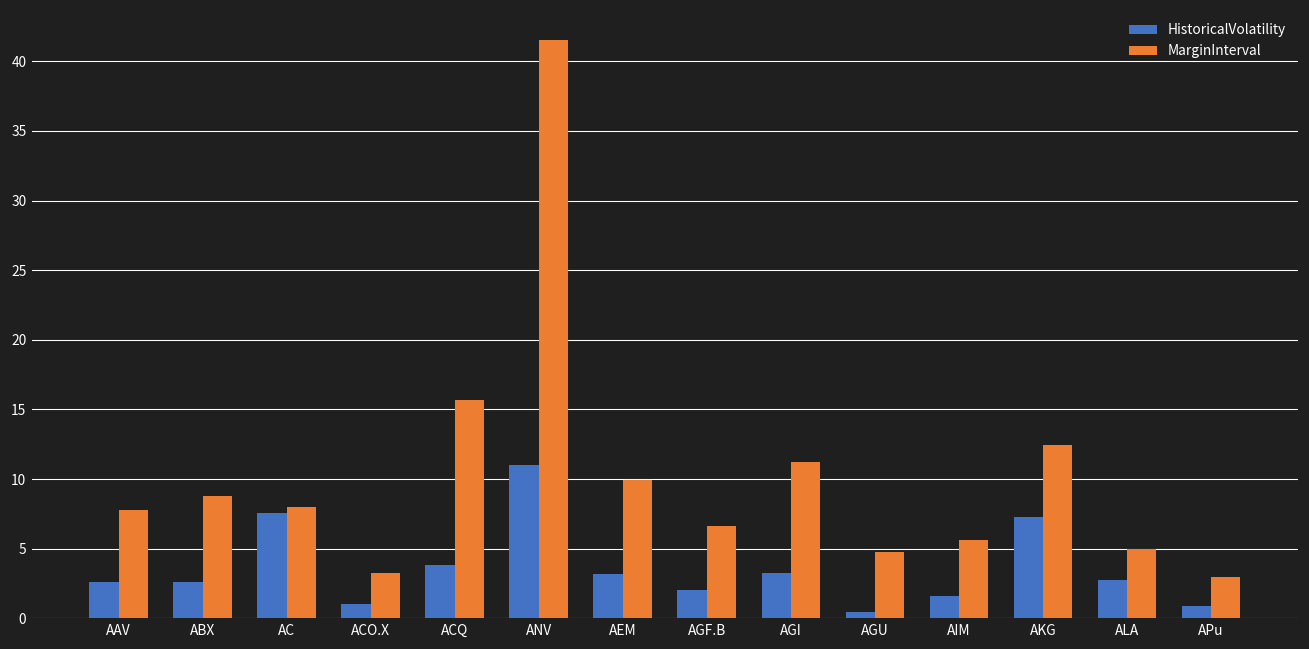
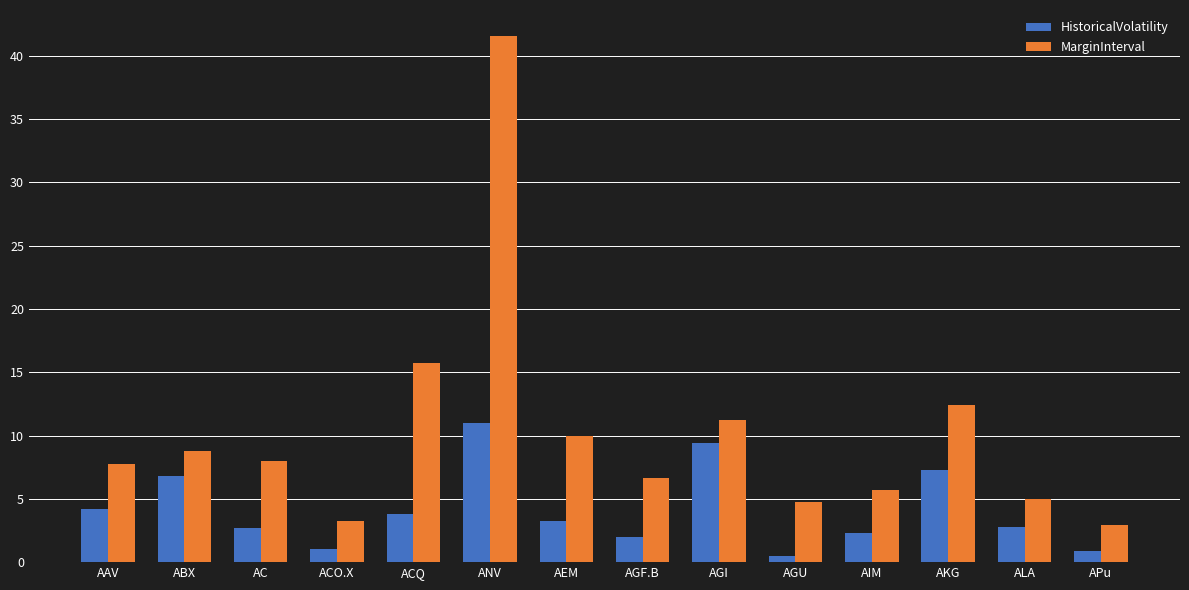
  {
    "HistoricalVolatility": {
-     "AAV": 2.6,
-     "ABX": 2.6,
-     "AC": 7.5,
+     "AAV": 4.2,
+     "ABX": 6.8,
+     "AC": 2.7,
      "ACO.X": 1.1,
      "ACQ": 3.8,
      "ANV": 11.0,
      "AEM": 3.2,
      "AGF.B": 2.0,
-     "AGI": 3.3,
+     "AGI": 9.4,
      "AGU": 0.5,
-     "AIM": 1.6,
+     "AIM": 2.3,
      "AKG": 7.3,
      "ALA": 2.8,
      "APu": 0.9
    },
    "MarginInterval": {
      "AAV": 7.8,
      "ABX": 8.8,
      "AC": 8.0,
      "ACO.X": 3.3,
      "ACQ": 15.7,
      "ANV": 41.5,
      "AEM": 9.9,
      "AGF.B": 6.6,
      "AGI": 11.2,
      "AGU": 4.7,
      "AIM": 5.7,
      "AKG": 12.4,
      "ALA": 5.0,
      "APu": 2.9
    }
  }
